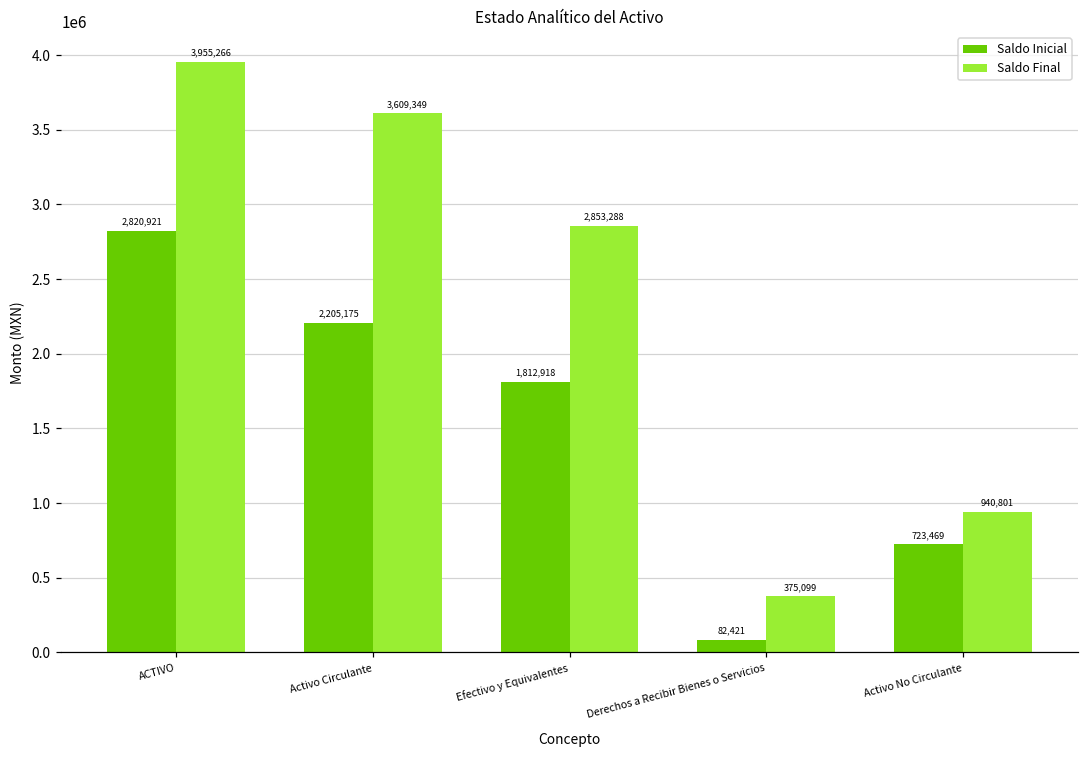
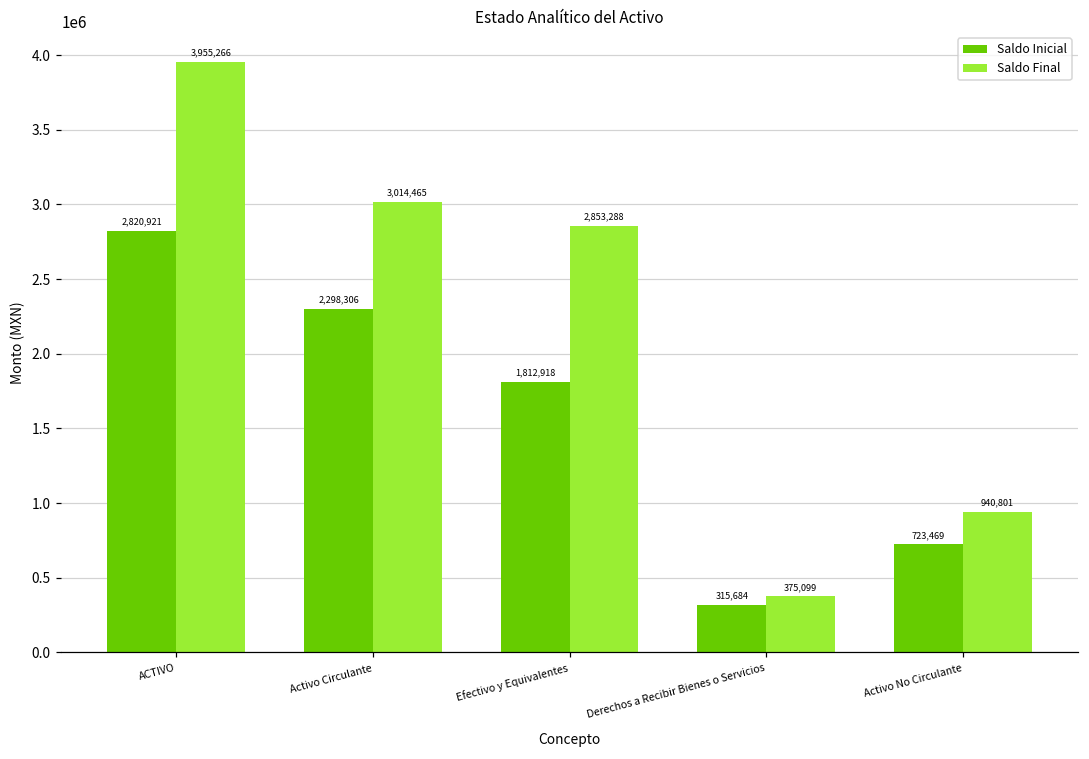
  {
    "Saldo Inicial": {
      "ACTIVO": "2,820,921",
-     "Activo Circulante": "2,205,175",
+     "Activo Circulante": "2,298,306",
      "Efectivo y Equivalentes": "1,812,918",
-     "Derechos a Recibir Bienes o Servicios": "82,421",
+     "Derechos a Recibir Bienes o Servicios": "315,684",
      "Activo No Circulante": "723,469"
    },
    "Saldo Final": {
      "ACTIVO": "3,955,266",
-     "Activo Circulante": "3,609,349",
+     "Activo Circulante": "3,014,465",
      "Efectivo y Equivalentes": "2,853,288",
      "Derechos a Recibir Bienes o Servicios": "375,099",
      "Activo No Circulante": "940,801"
    }
  }
